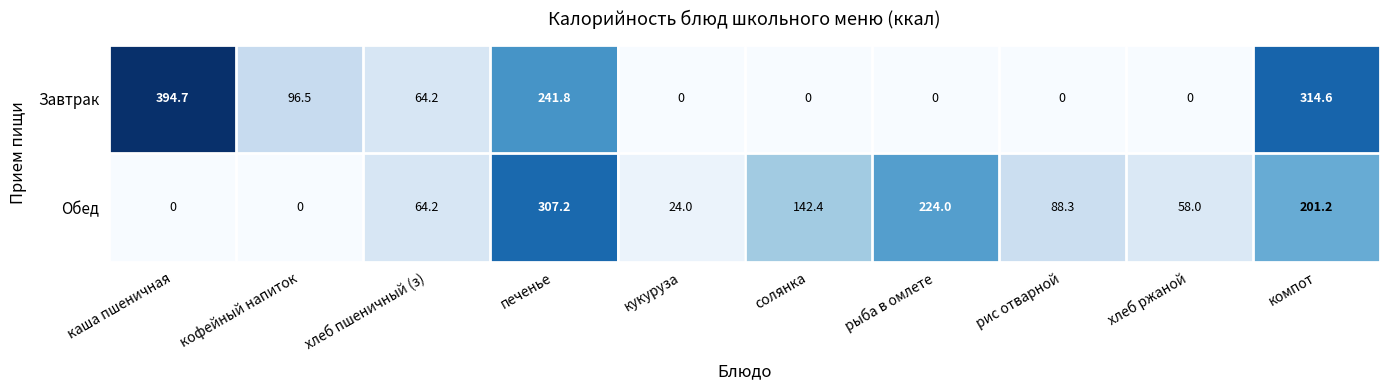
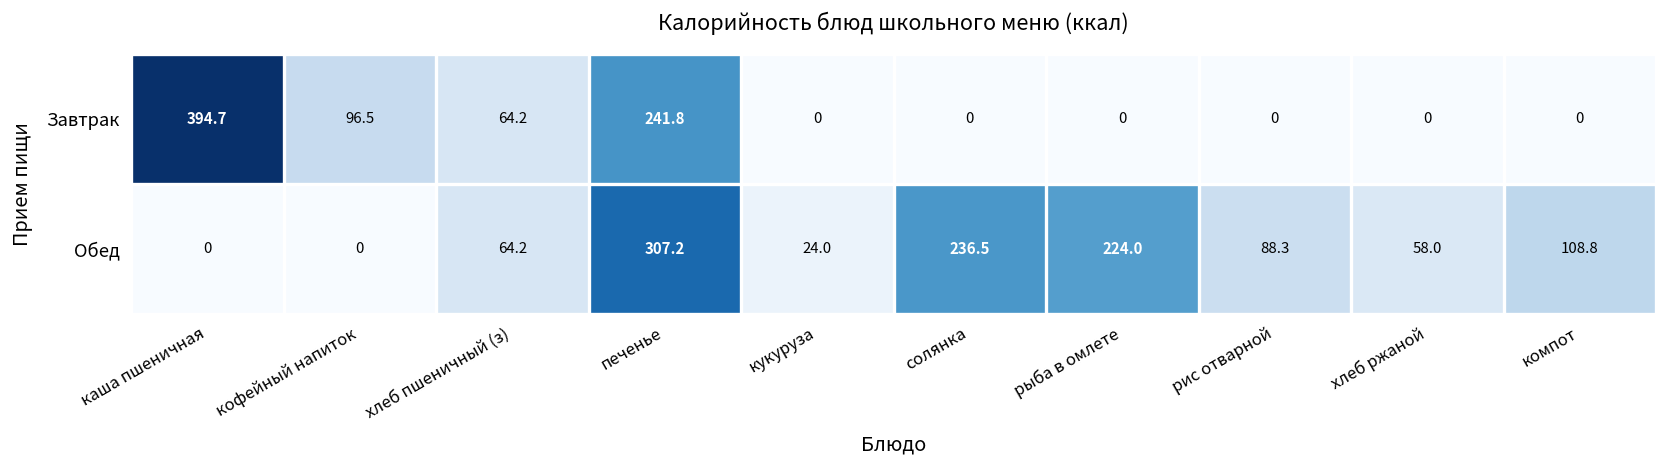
  {
    "Завтрак": {
      "каша пшеничная": 394.7,
      "кофейный напиток": 96.5,
      "хлеб пшеничный (з)": 64.2,
      "печенье": 241.8,
      "кукуруза": 0,
      "солянка": 0,
      "рыба в омлете": 0,
      "рис отварной": 0,
      "хлеб ржаной": 0,
-     "компот": 314.6
+     "компот": 0
    },
    "Обед": {
      "каша пшеничная": 0,
      "кофейный напиток": 0,
      "хлеб пшеничный (з)": 64.2,
      "печенье": 307.2,
      "кукуруза": 24.0,
-     "солянка": 142.4,
+     "солянка": 236.5,
      "рыба в омлете": 224.0,
      "рис отварной": 88.3,
      "хлеб ржаной": 58.0,
-     "компот": 201.2
+     "компот": 108.8
    }
  }
